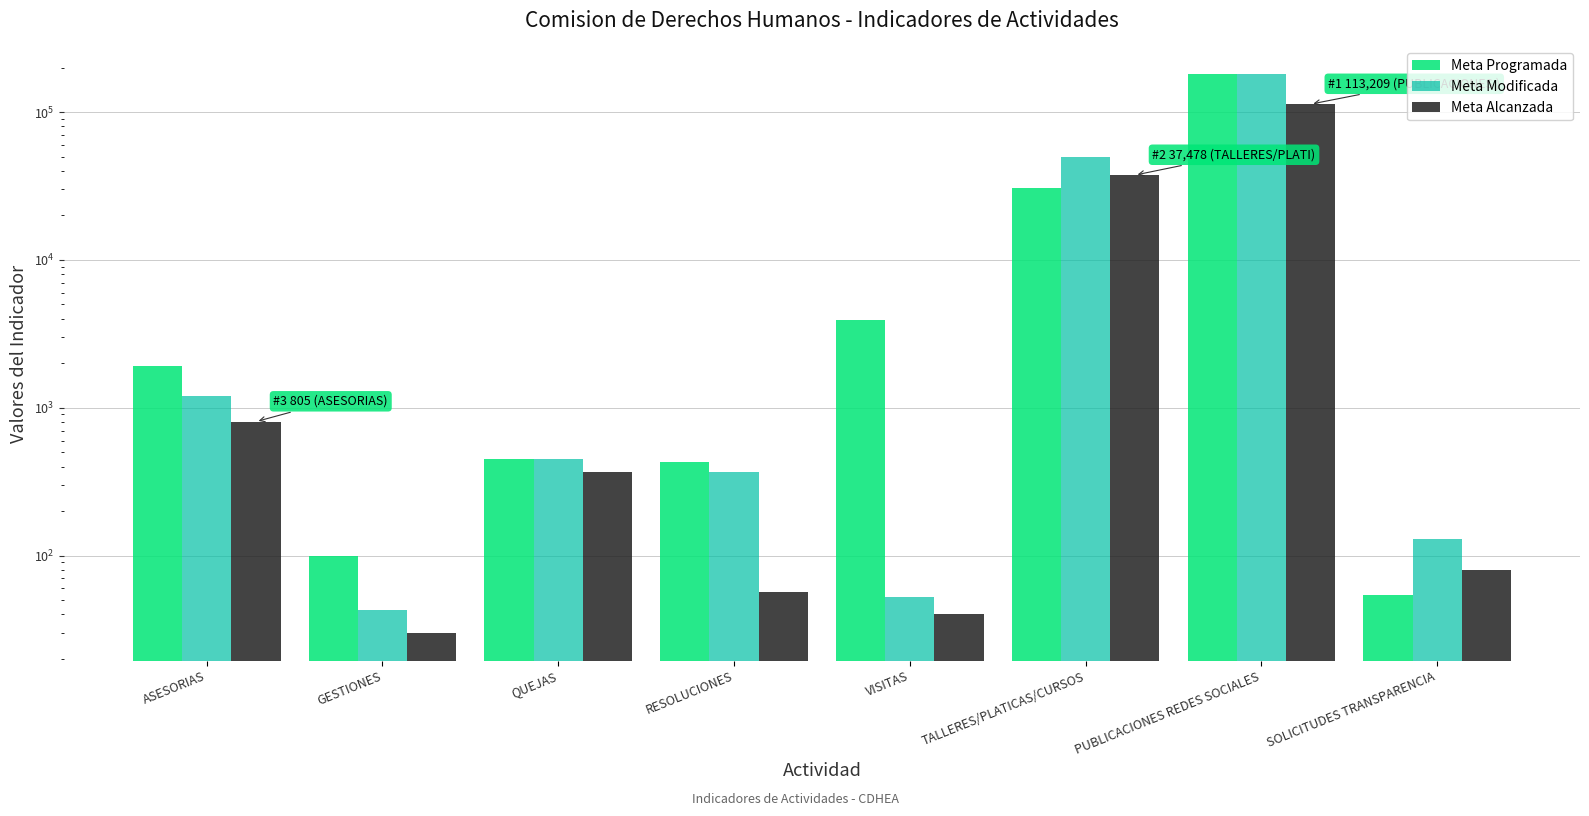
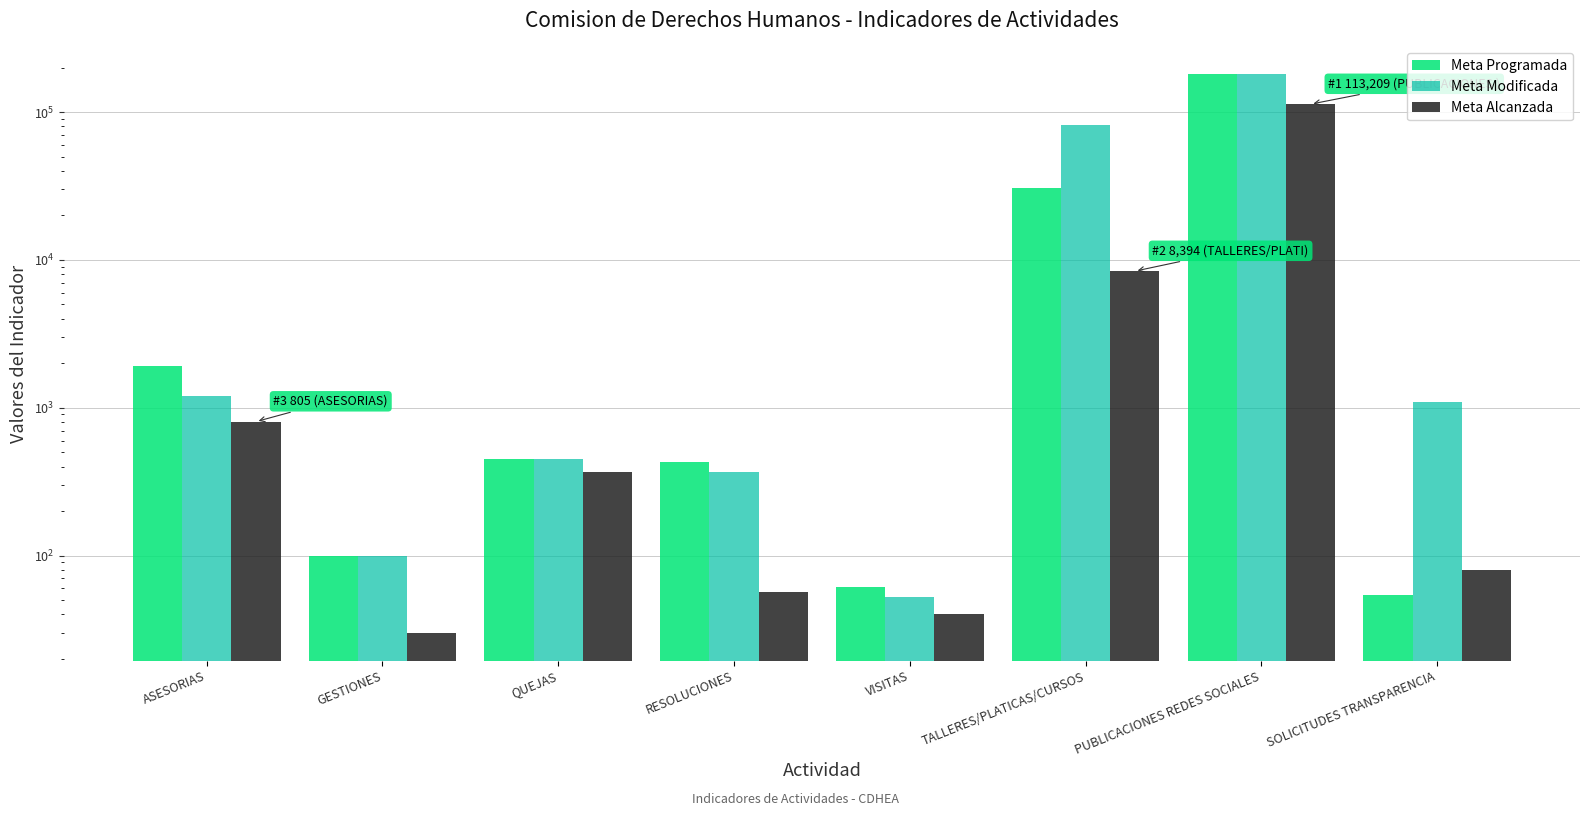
  {
    "Meta Programada": {
      "ASESORIAS": "1900",
      "GESTIONES": "100",
      "QUEJAS": "450",
      "RESOLUCIONES": "430",
-     "VISITAS": "3900",
+     "VISITAS": "61",
      "TALLERES/PLATICAS/CURSOS": "31000",
      "SOLICITUDES TRANSPARENCIA": "54"
    },
    "Meta Modificada": {
      "ASESORIAS": "1200",
-     "GESTIONES": "43",
+     "GESTIONES": "100",
      "QUEJAS": "450",
      "RESOLUCIONES": "370",
      "VISITAS": "52",
-     "TALLERES/PLATICAS/CURSOS": "50000",
+     "TALLERES/PLATICAS/CURSOS": "80000",
      "PUBLICACIONES REDES SOCIALES": "180000",
-     "SOLICITUDES TRANSPARENCIA": "130"
+     "SOLICITUDES TRANSPARENCIA": "1100"
    },
    "Meta Alcanzada": {
-     "TALLERES/PLATICAS/CURSOS": "37,478"
+     "TALLERES/PLATICAS/CURSOS": "8,394"
    }
  }
